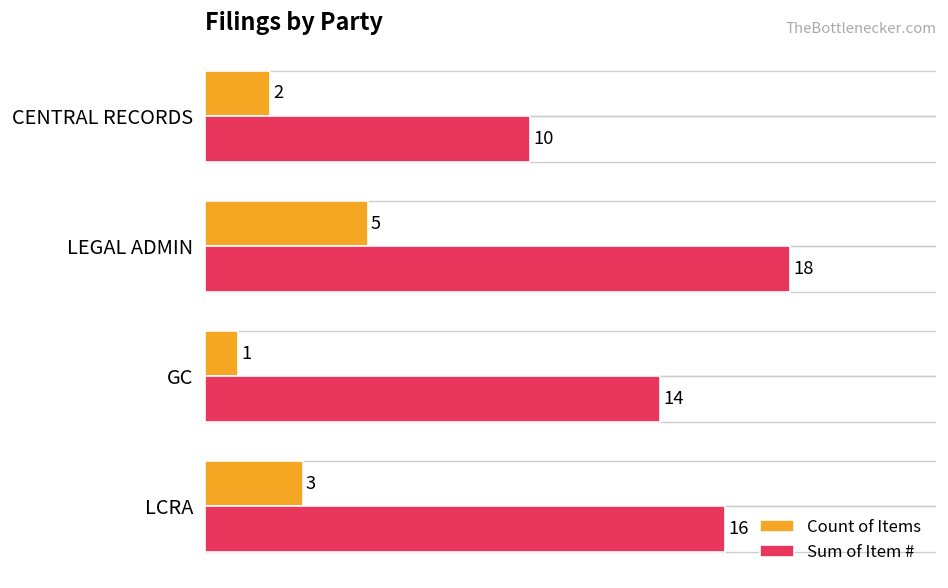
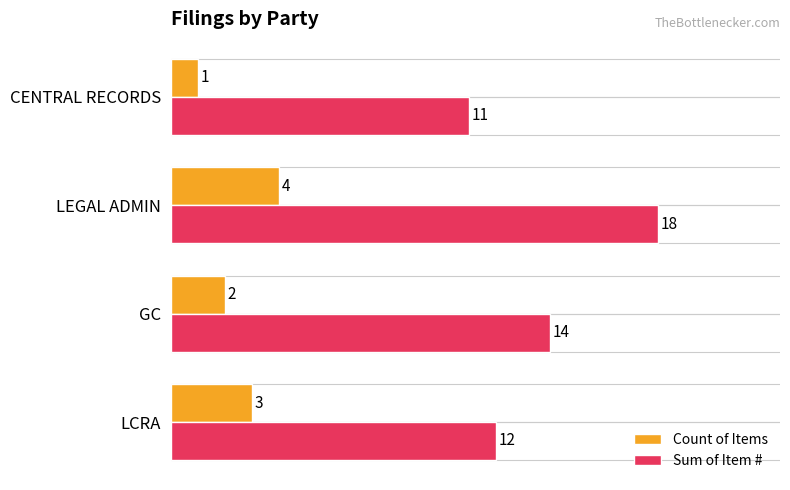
  {
    "Count of Items": {
-     "CENTRAL RECORDS": 2,
-     "LEGAL ADMIN": 5,
-     "GC": 1,
+     "CENTRAL RECORDS": 1,
+     "LEGAL ADMIN": 4,
+     "GC": 2,
      "LCRA": 3
    },
    "Sum of Item #": {
-     "CENTRAL RECORDS": 10,
+     "CENTRAL RECORDS": 11,
      "LEGAL ADMIN": 18,
      "GC": 14,
-     "LCRA": 16
+     "LCRA": 12
    }
  }
